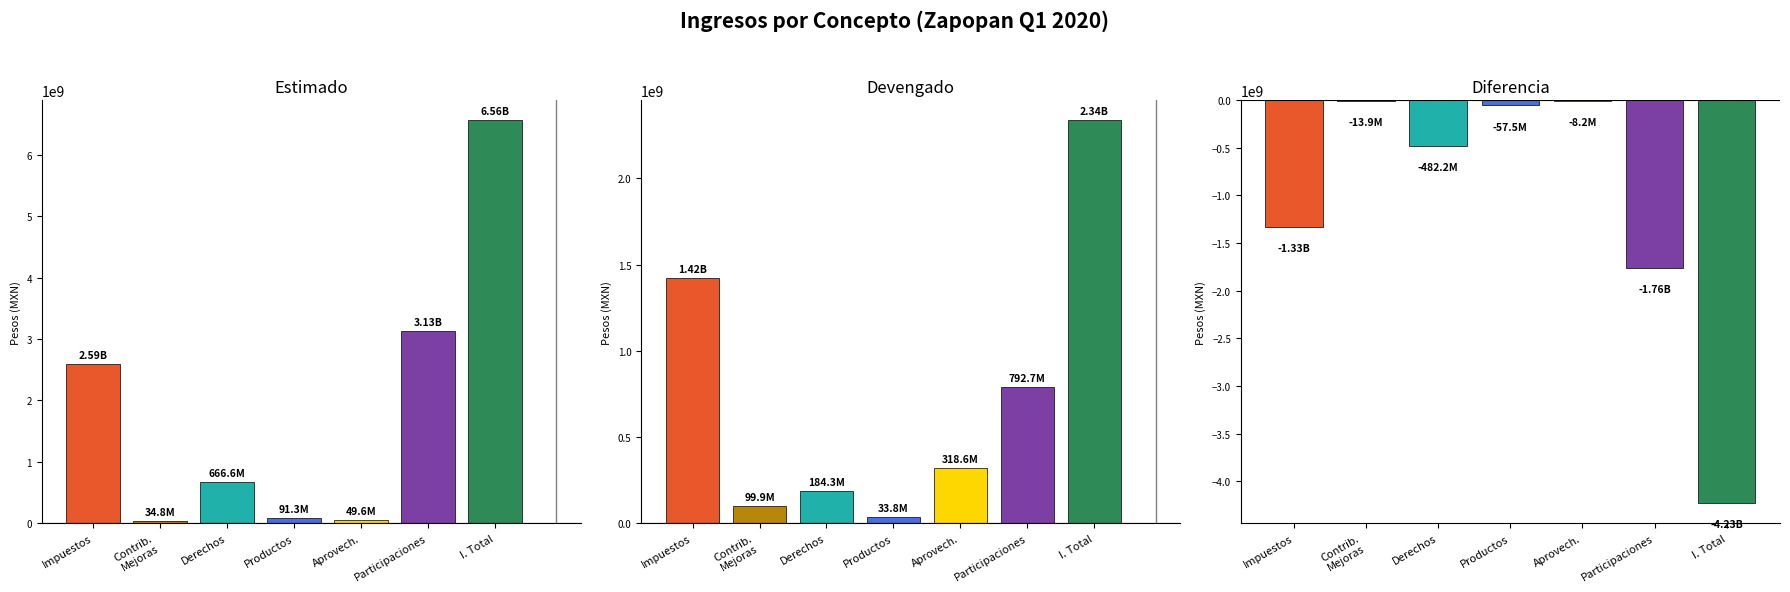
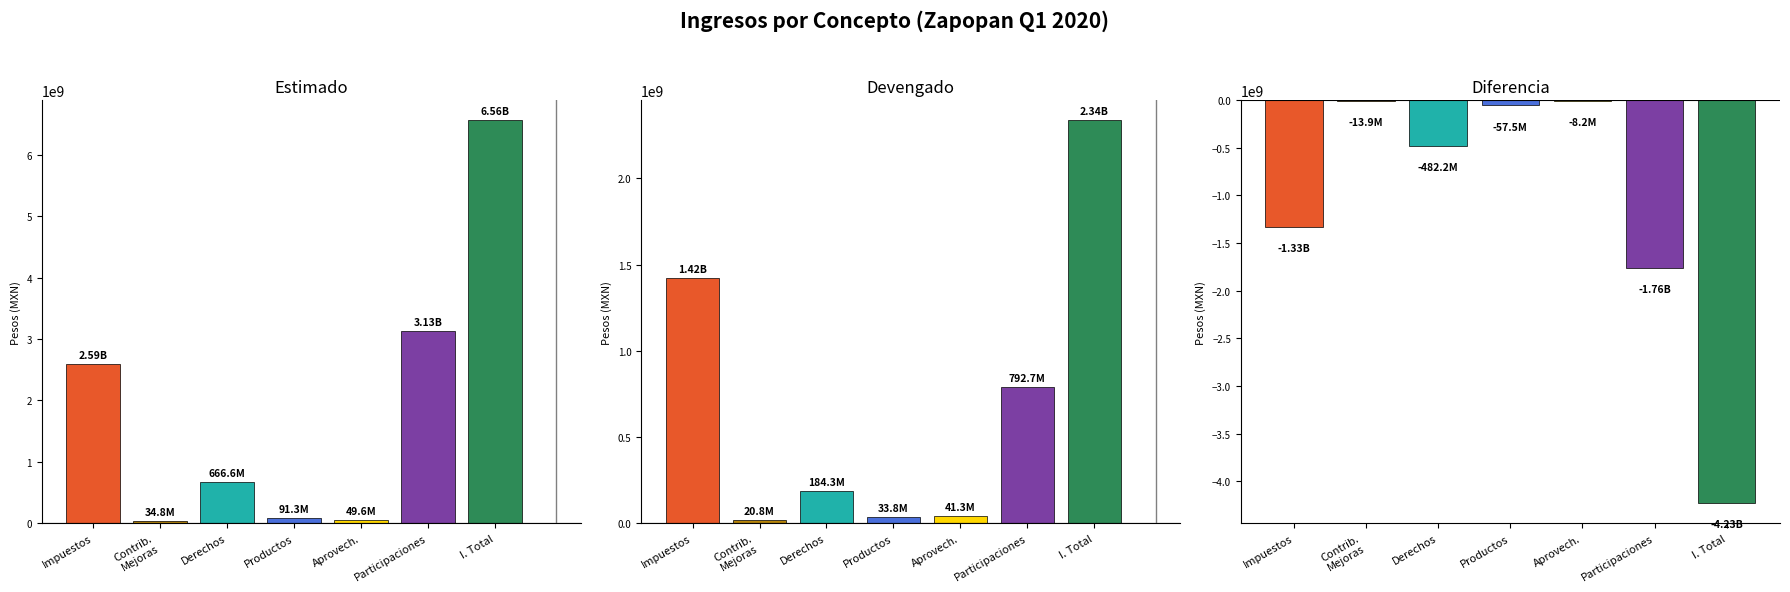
  {
    "Estimado": {
      "Impuestos": "2.59B",
      "Contrib. Mejoras": "34.8M",
      "Derechos": "666.6M",
      "Productos": "91.3M",
      "Aprovech.": "49.6M",
      "Participaciones": "3.13B",
      "I. Total": "6.56B"
    },
    "Devengado": {
      "Impuestos": "1.42B",
-     "Contrib. Mejoras": "99.9M",
+     "Contrib. Mejoras": "20.8M",
      "Derechos": "184.3M",
      "Productos": "33.8M",
-     "Aprovech.": "318.6M",
+     "Aprovech.": "41.3M",
      "Participaciones": "792.7M",
      "I. Total": "2.34B"
    },
    "Diferencia": {
      "Impuestos": "-1.33B",
      "Contrib. Mejoras": "-13.9M",
      "Derechos": "-482.2M",
      "Productos": "-57.5M",
      "Aprovech.": "-8.2M",
      "Participaciones": "-1.76B",
      "I. Total": "-4.23B"
    }
  }
